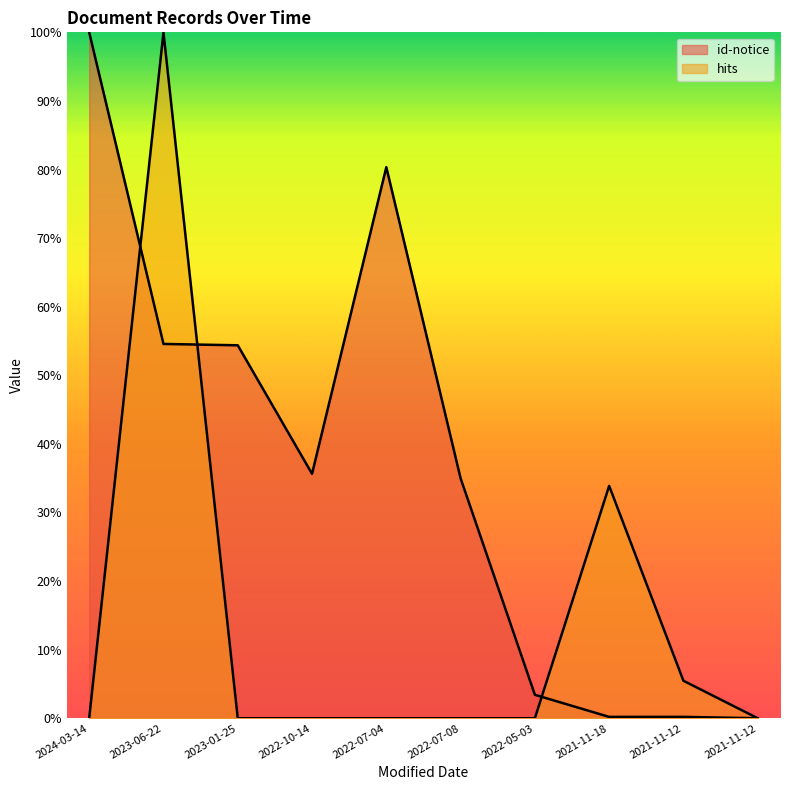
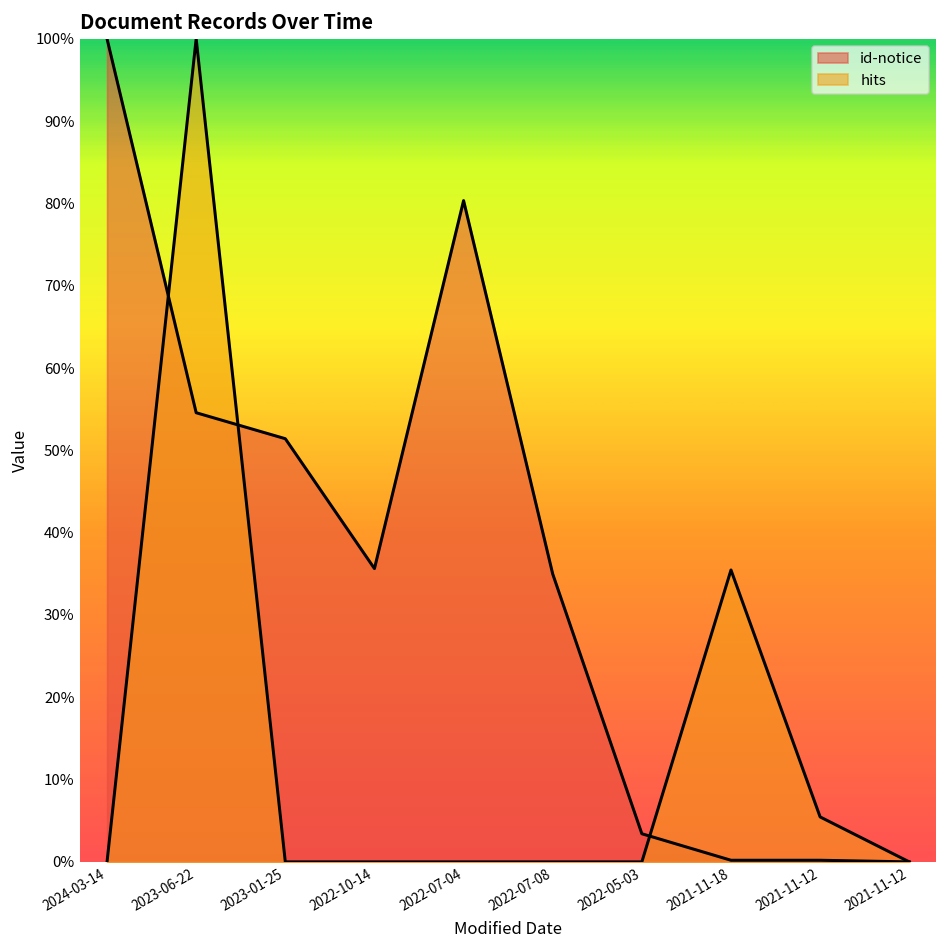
  {
    "id-notice": {
      "2024-03-14": "100%",
      "2023-06-22": "55%",
-     "2023-01-25": "54%",
+     "2023-01-25": "51%",
      "2022-10-14": "36%",
      "2022-07-04": "80%",
      "2022-07-08": "35%",
      "2022-05-03": "3%",
      "2021-11-18": "0%"
    },
    "hits": {
      "2024-03-14": "0%",
      "2023-06-22": "100%",
      "2023-01-25": "0%",
      "2022-10-14": "0%",
      "2022-07-04": "0%",
      "2022-07-08": "0%",
      "2022-05-03": "0%",
-     "2021-11-18": "34%"
+     "2021-11-18": "35%"
    }
  }
